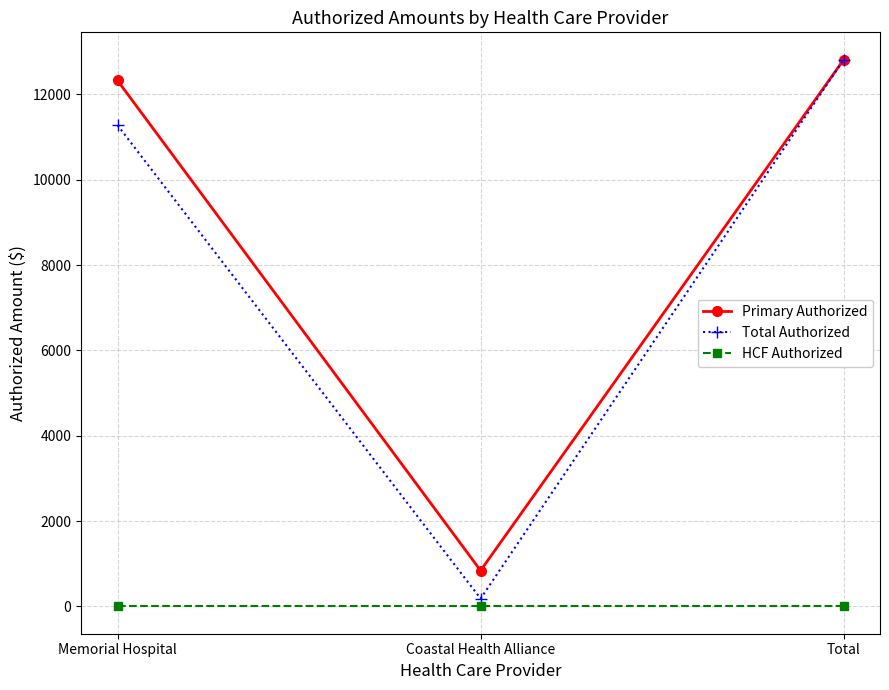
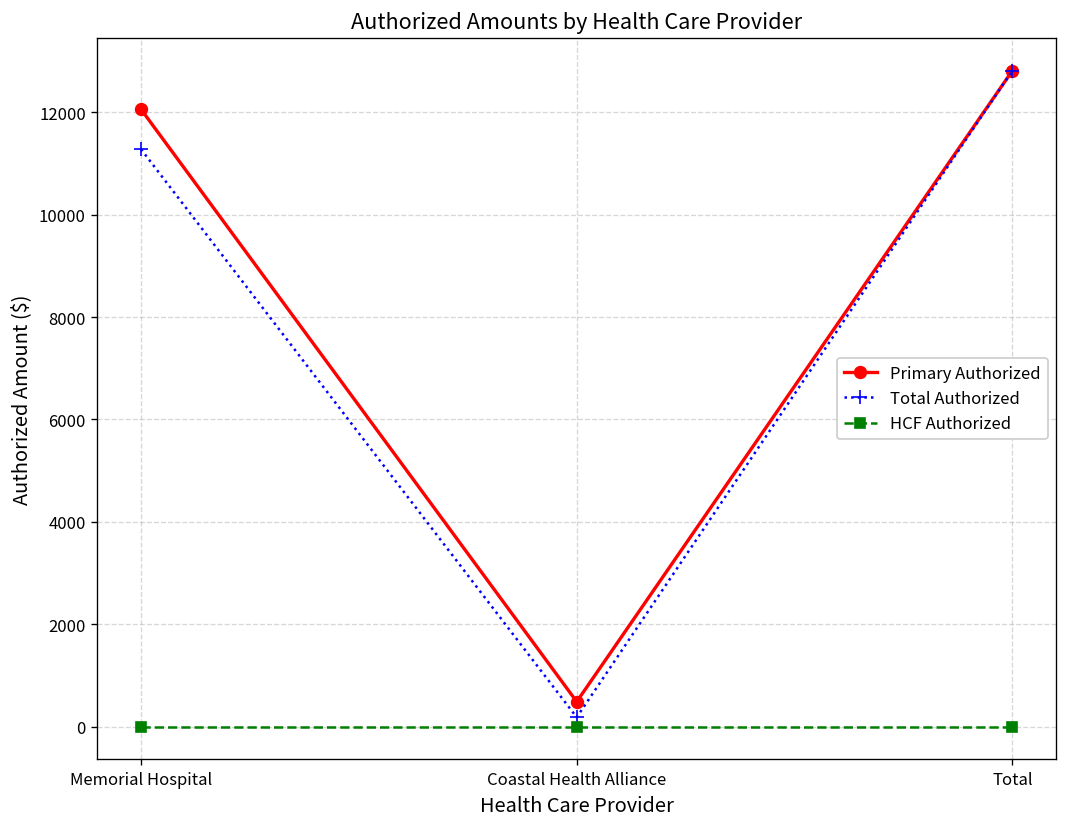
  {
    "Primary Authorized": {
-     "Memorial Hospital": 12300,
-     "Coastal Health Alliance": 800
+     "Memorial Hospital": 12100,
+     "Coastal Health Alliance": 500
    },
    "Total Authorized": {
      "Memorial Hospital": 11300,
      "Coastal Health Alliance": 200
    },
    "HCF Authorized": {
      "Memorial Hospital": 0,
      "Coastal Health Alliance": 0,
      "Total": 0
    }
  }
